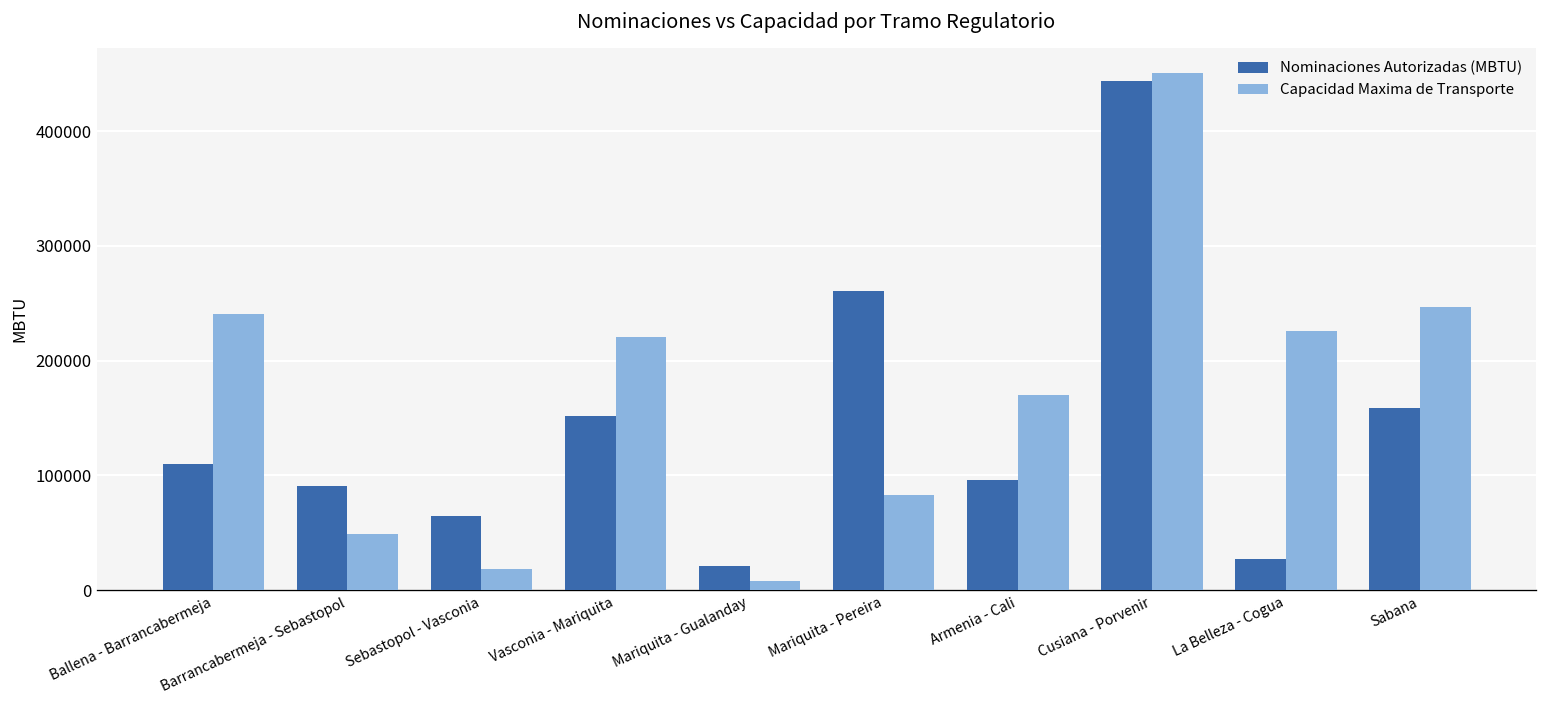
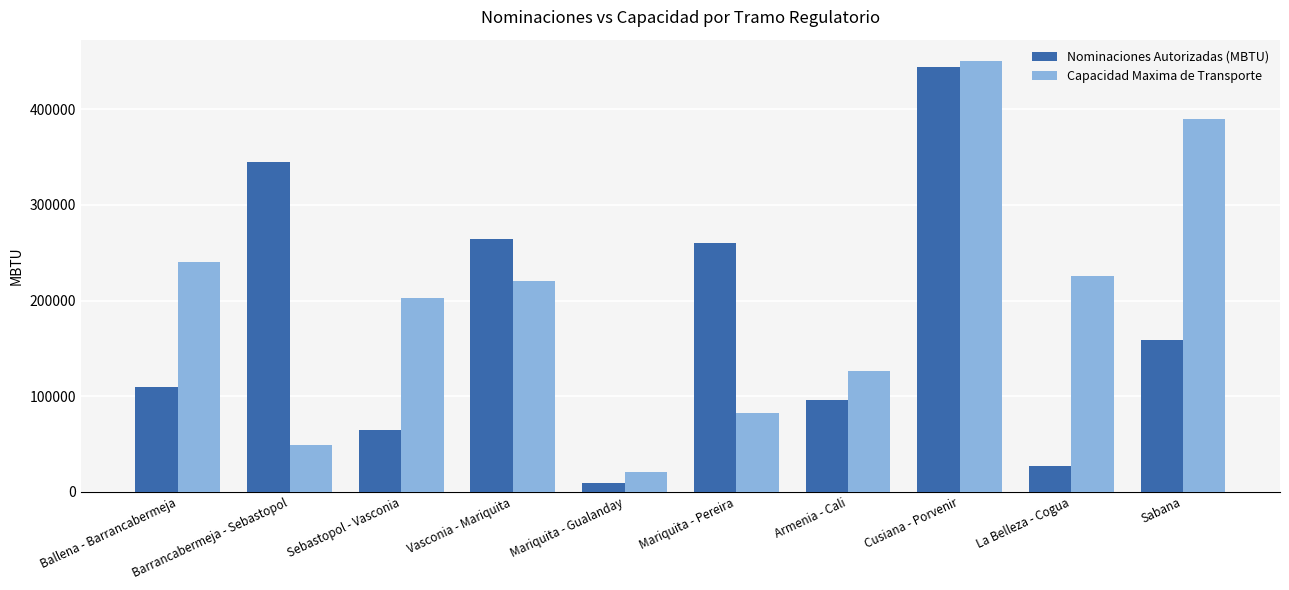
  {
    "Nominaciones Autorizadas (MBTU)": {
      "Ballena - Barrancabermeja": 110000,
-     "Barrancabermeja - Sebastopol": 90000,
+     "Barrancabermeja - Sebastopol": 350000,
      "Sebastopol - Vasconia": 60000,
-     "Vasconia - Mariquita": 150000,
-     "Mariquita - Gualanday": 20000,
+     "Vasconia - Mariquita": 260000,
+     "Mariquita - Gualanday": 10000,
      "Mariquita - Pereira": 260000,
      "Armenia - Cali": 100000,
      "Cusiana - Porvenir": 440000,
      "La Belleza - Cogua": 30000,
      "Sabana": 160000
    },
    "Capacidad Maxima de Transporte": {
      "Ballena - Barrancabermeja": 240000,
      "Barrancabermeja - Sebastopol": 50000,
-     "Sebastopol - Vasconia": 20000,
+     "Sebastopol - Vasconia": 200000,
      "Vasconia - Mariquita": 220000,
-     "Mariquita - Gualanday": 10000,
+     "Mariquita - Gualanday": 20000,
      "Mariquita - Pereira": 80000,
-     "Armenia - Cali": 170000,
+     "Armenia - Cali": 130000,
      "Cusiana - Porvenir": 450000,
      "La Belleza - Cogua": 230000,
-     "Sabana": 250000
+     "Sabana": 390000
    }
  }
